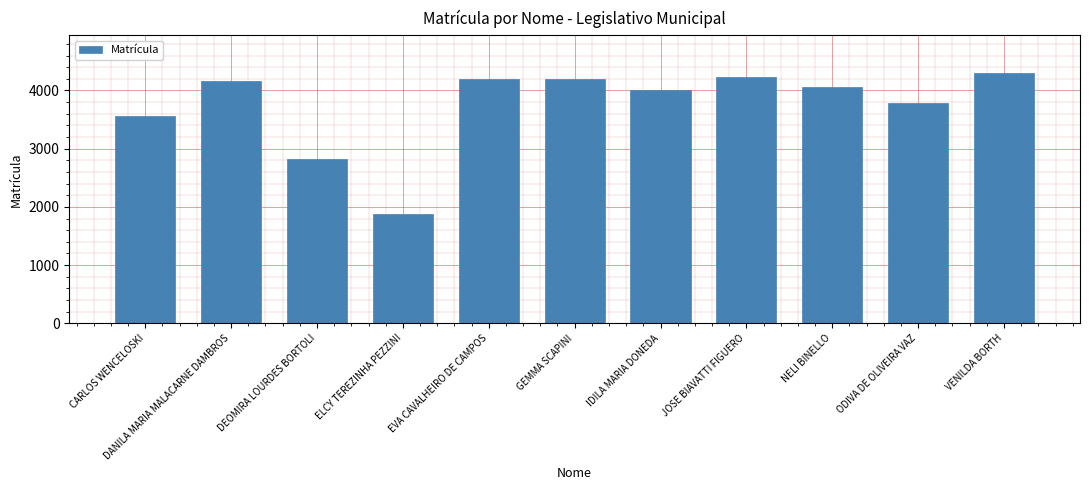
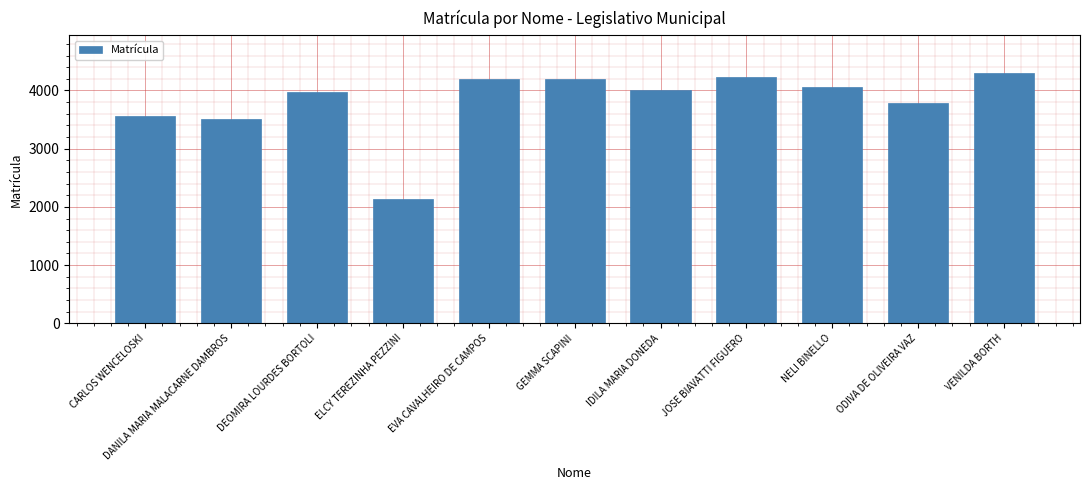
  {
    "CARLOS WENCELOSKI": 3600,
-   "DANILA MARIA MALACARNE DAMBROS": 4200,
-   "DEOMIRA LOURDES BORTOLI": 2800,
-   "ELCY TEREZINHA PEZZINI": 1900,
+   "DANILA MARIA MALACARNE DAMBROS": 3500,
+   "DEOMIRA LOURDES BORTOLI": 4000,
+   "ELCY TEREZINHA PEZZINI": 2100,
    "EVA CAVALHEIRO DE CAMPOS": 4200,
    "GEMMA SCAPINI": 4200,
    "IDILA MARIA DONEDA": 4000,
    "JOSE BIAVATTI FIGUERO": 4200,
    "NELI BINELLO": 4100,
    "ODIVA DE OLIVEIRA VAZ": 3800,
    "VENILDA BORTH": 4300
  }
